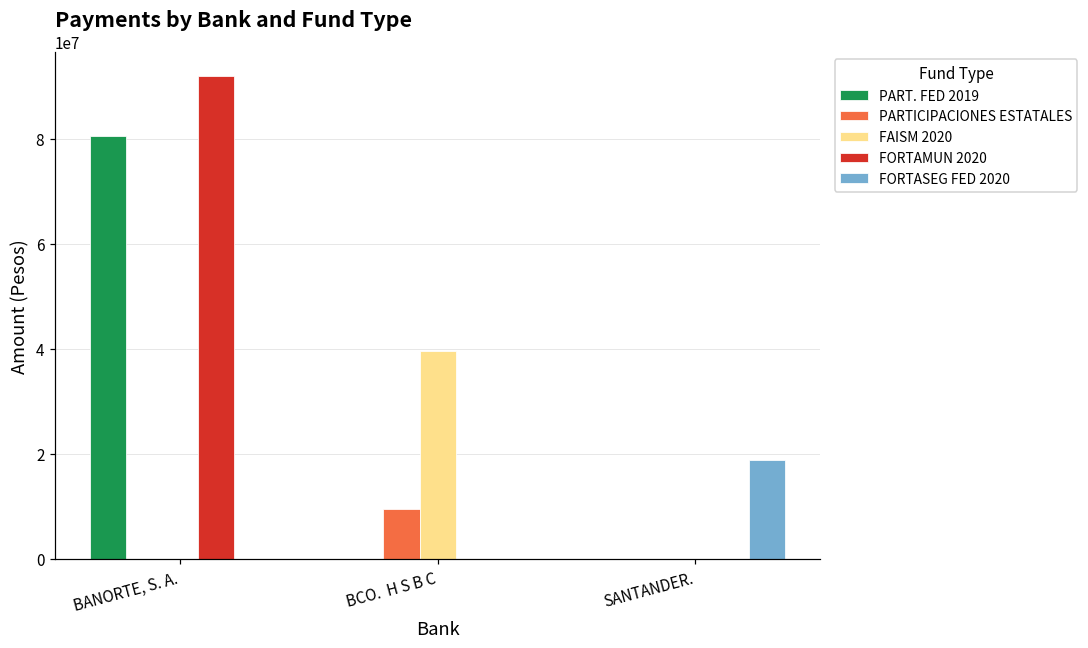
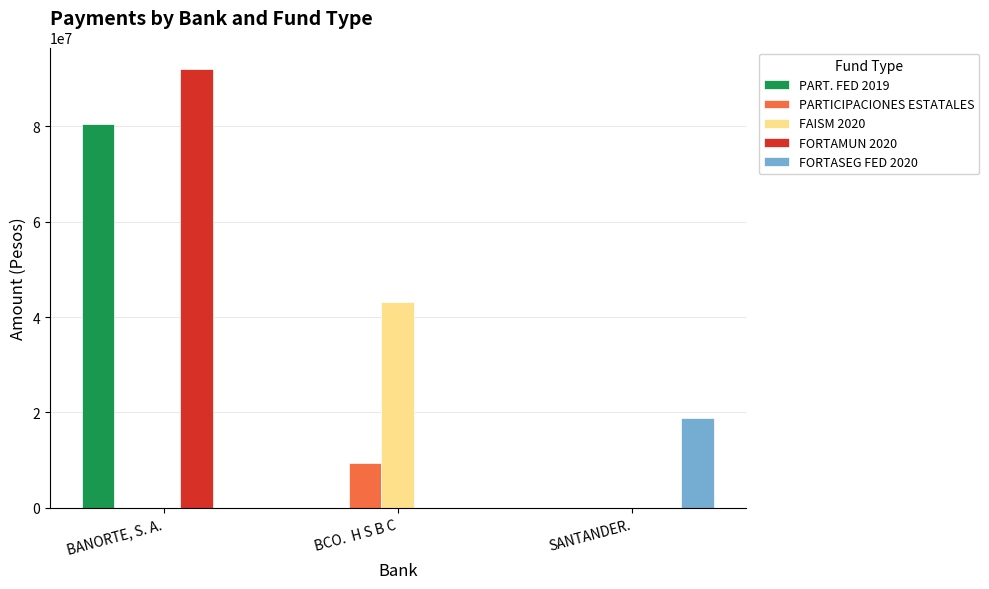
  {
    "PART. FED 2019": {
      "BANORTE, S. A.": 81000000,
      "BCO. H S B C": 0,
      "SANTANDER.": 0
    },
    "PARTICIPACIONES ESTATALES": {
      "BANORTE, S. A.": 0,
      "BCO. H S B C": 9000000,
      "SANTANDER.": 0
    },
    "FAISM 2020": {
      "BANORTE, S. A.": 0,
-     "BCO. H S B C": 40000000,
+     "BCO. H S B C": 43000000,
      "SANTANDER.": 0
    },
    "FORTAMUN 2020": {
      "BANORTE, S. A.": 92000000,
      "BCO. H S B C": 0,
      "SANTANDER.": 0
    },
    "FORTASEG FED 2020": {
      "BANORTE, S. A.": 0,
      "BCO. H S B C": 0,
      "SANTANDER.": 19000000
    }
  }
